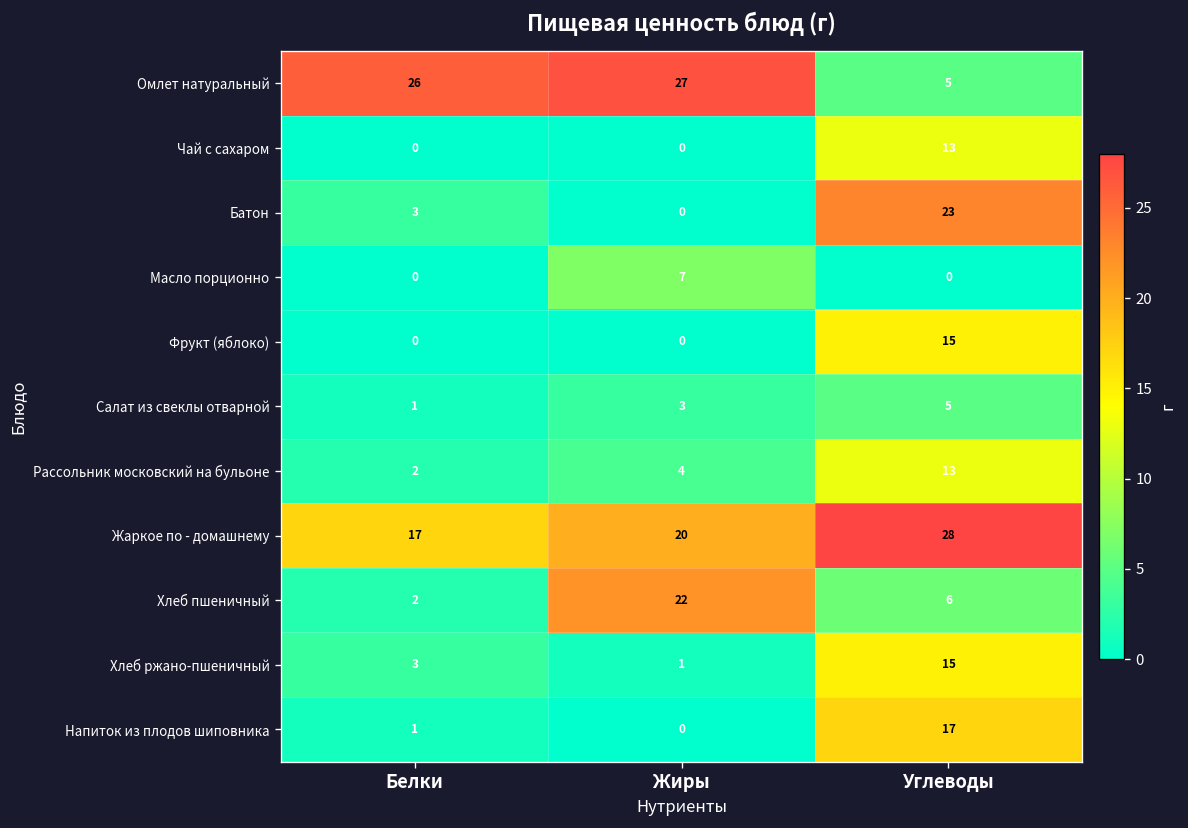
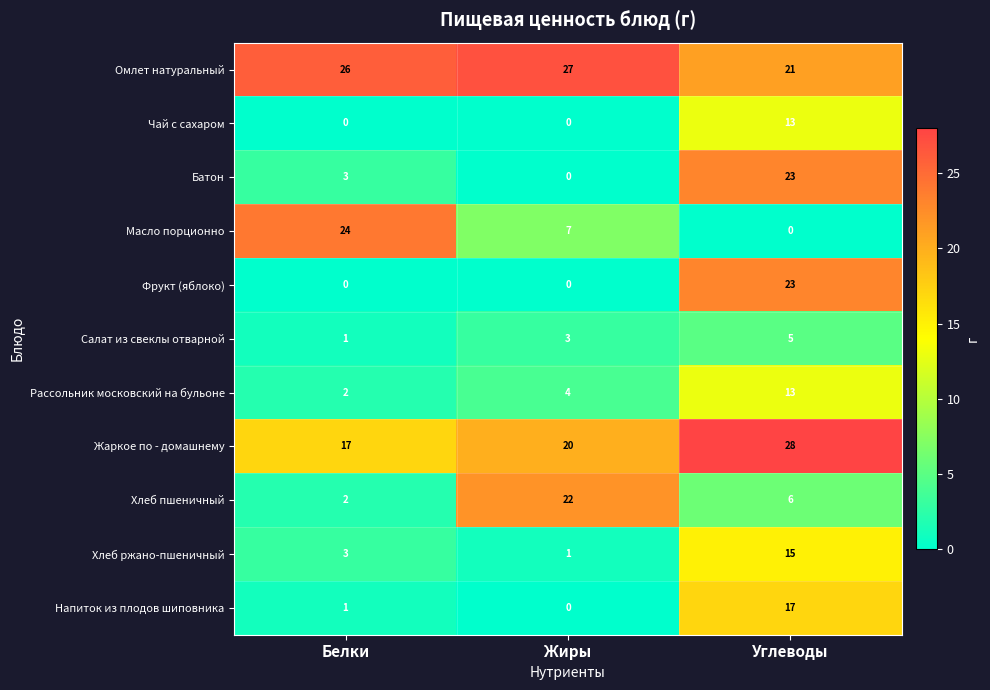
  {
    "Омлет натуральный": {
      "Белки": 26,
      "Жиры": 27,
-     "Углеводы": 5
+     "Углеводы": 21
    },
    "Чай с сахаром": {
      "Белки": 0,
      "Жиры": 0,
      "Углеводы": 13
    },
    "Батон": {
      "Белки": 3,
      "Жиры": 0,
      "Углеводы": 23
    },
    "Масло порционно": {
-     "Белки": 0,
+     "Белки": 24,
      "Жиры": 7,
      "Углеводы": 0
    },
    "Фрукт (яблоко)": {
      "Белки": 0,
      "Жиры": 0,
-     "Углеводы": 15
+     "Углеводы": 23
    },
    "Салат из свеклы отварной": {
      "Белки": 1,
      "Жиры": 3,
      "Углеводы": 5
    },
    "Рассольник московский на бульоне": {
      "Белки": 2,
      "Жиры": 4,
      "Углеводы": 13
    },
    "Жаркое по - домашнему": {
      "Белки": 17,
      "Жиры": 20,
      "Углеводы": 28
    },
    "Хлеб пшеничный": {
      "Белки": 2,
      "Жиры": 22,
      "Углеводы": 6
    },
    "Хлеб ржано-пшеничный": {
      "Белки": 3,
      "Жиры": 1,
      "Углеводы": 15
    },
    "Напиток из плодов шиповника": {
      "Белки": 1,
      "Жиры": 0,
      "Углеводы": 17
    }
  }
